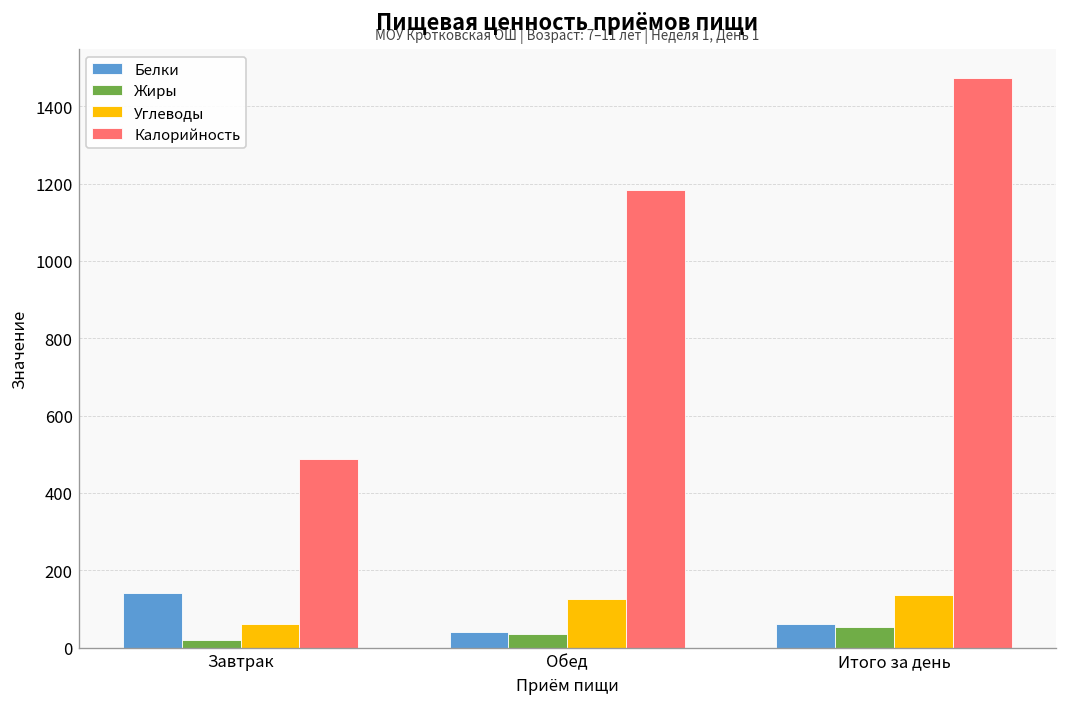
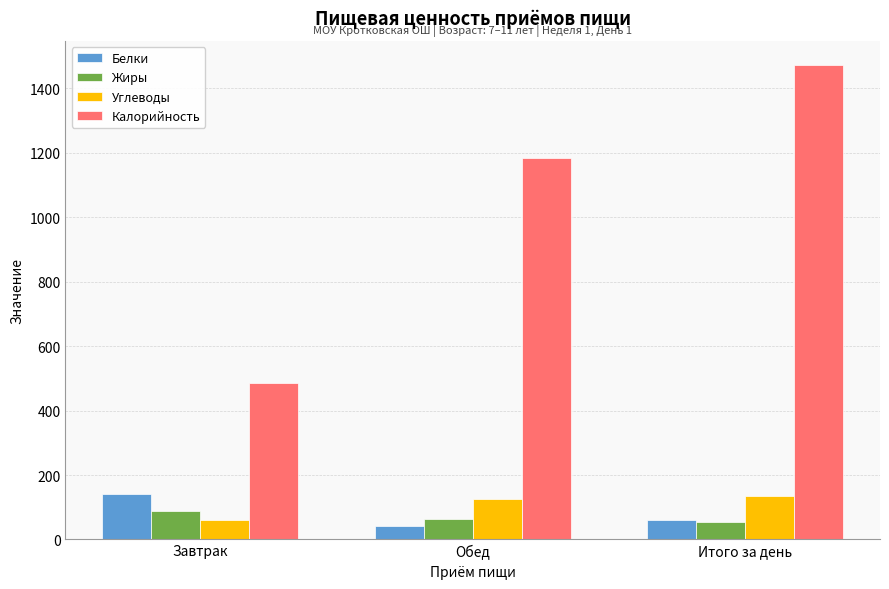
  {
    "Белки": {
      "Завтрак": 140,
      "Обед": 40,
      "Итого за день": 60
    },
    "Жиры": {
-     "Завтрак": 20,
-     "Обед": 40,
+     "Завтрак": 90,
+     "Обед": 60,
      "Итого за день": 50
    },
    "Углеводы": {
      "Завтрак": 60,
      "Обед": 130,
      "Итого за день": 130
    },
    "Калорийность": {
      "Завтрак": 490,
      "Обед": 1180,
      "Итого за день": 1470
    }
  }
